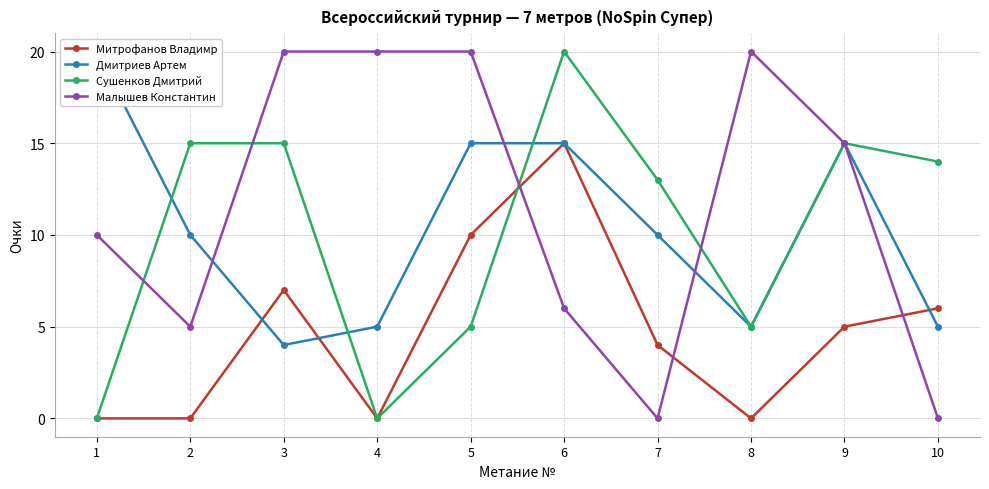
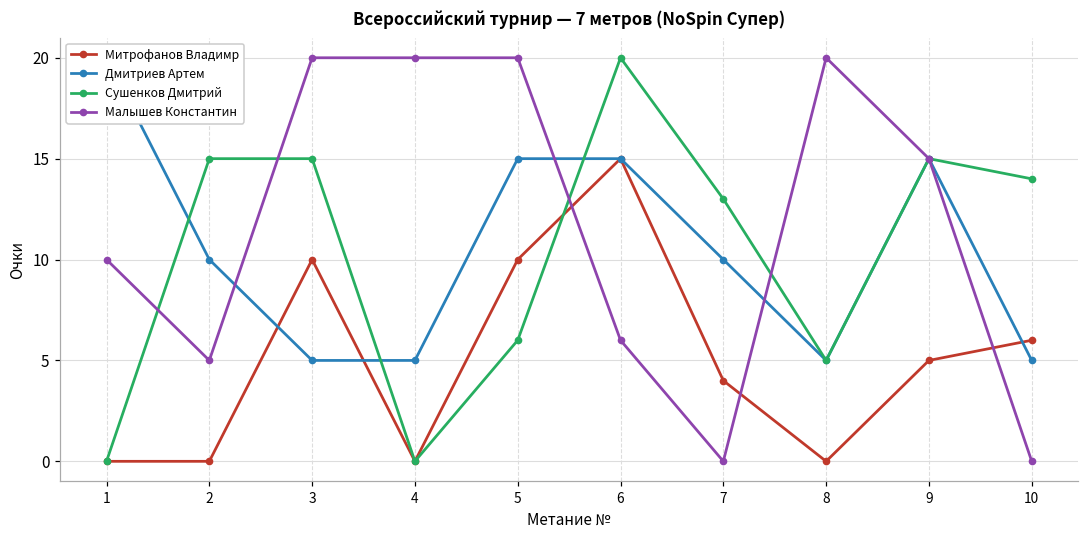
  {
    "Митрофанов Владимр": {
      "2": 0,
-     "3": 7,
+     "3": 10,
      "5": 10,
      "7": 4,
      "8": 0,
      "9": 5,
      "10": 6
    },
    "Дмитриев Артем": {
      "2": 10,
-     "3": 4,
+     "3": 5,
      "4": 5,
      "5": 15,
      "7": 10,
      "10": 5
    },
    "Сушенков Дмитрий": {
      "2": 15,
      "3": 15,
-     "5": 5,
+     "5": 6,
      "6": 20,
      "7": 13,
      "10": 14
    },
    "Малышев Константин": {
      "1": 10,
      "2": 5,
      "3": 20,
      "4": 20,
      "5": 20,
      "6": 6,
      "7": 0,
      "8": 20,
      "10": 0
    }
  }
